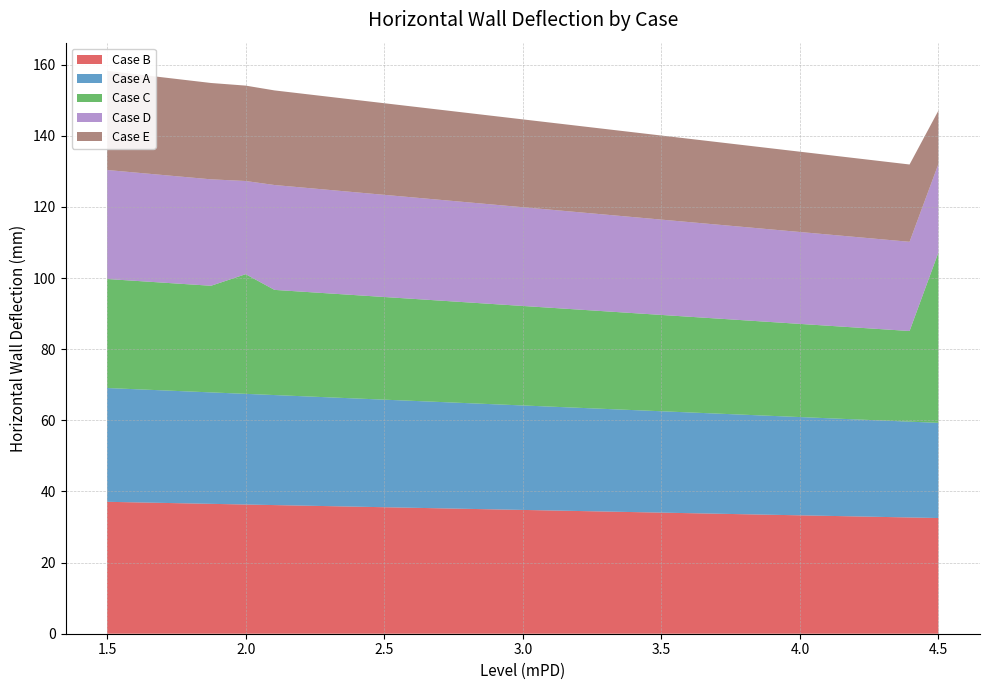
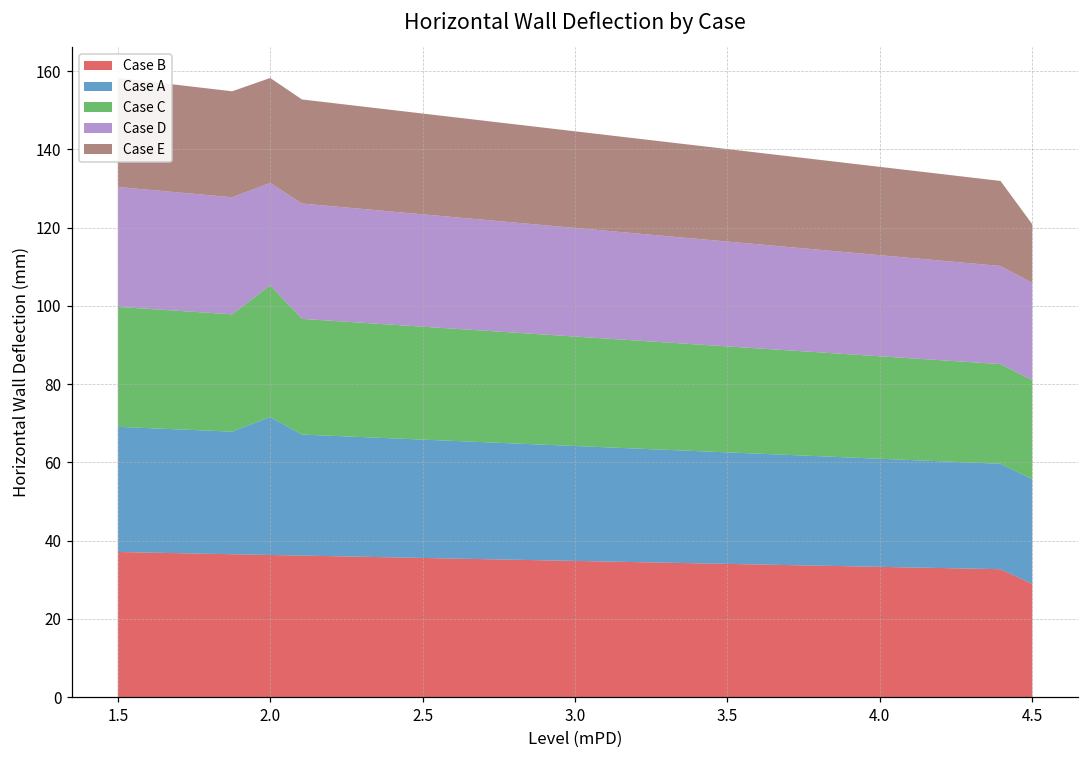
  {
    "Case B": {
      "1.5": 37,
      "2.0": 36,
-     "4.5": 33
+     "4.5": 29
    },
    "Case A": {
      "1.5": 32,
-     "2.0": 31,
+     "2.0": 35,
      "4.5": 27
    },
    "Case C": {
      "1.5": 31,
      "2.0": 34,
-     "4.5": 48
+     "4.5": 25
    },
    "Case D": {
      "1.5": 31,
      "2.0": 26,
      "4.5": 25
    },
    "Case E": {
      "2.0": 27,
      "4.5": 15
    }
  }
